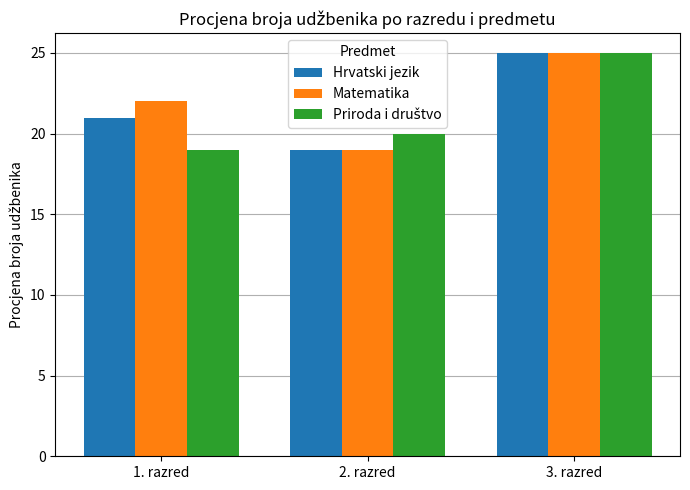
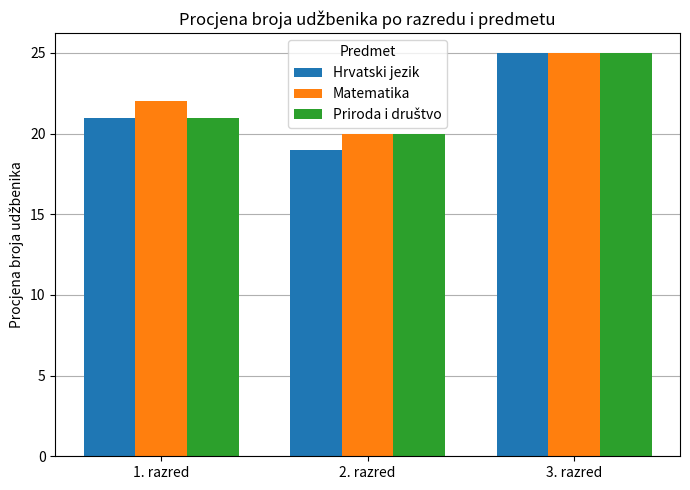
  {
    "Hrvatski jezik": {
      "1. razred": 21,
      "2. razred": 19,
      "3. razred": 25
    },
    "Matematika": {
      "1. razred": 22,
-     "2. razred": 19,
+     "2. razred": 20,
      "3. razred": 25
    },
    "Priroda i društvo": {
-     "1. razred": 19,
+     "1. razred": 21,
      "2. razred": 20,
      "3. razred": 25
    }
  }
